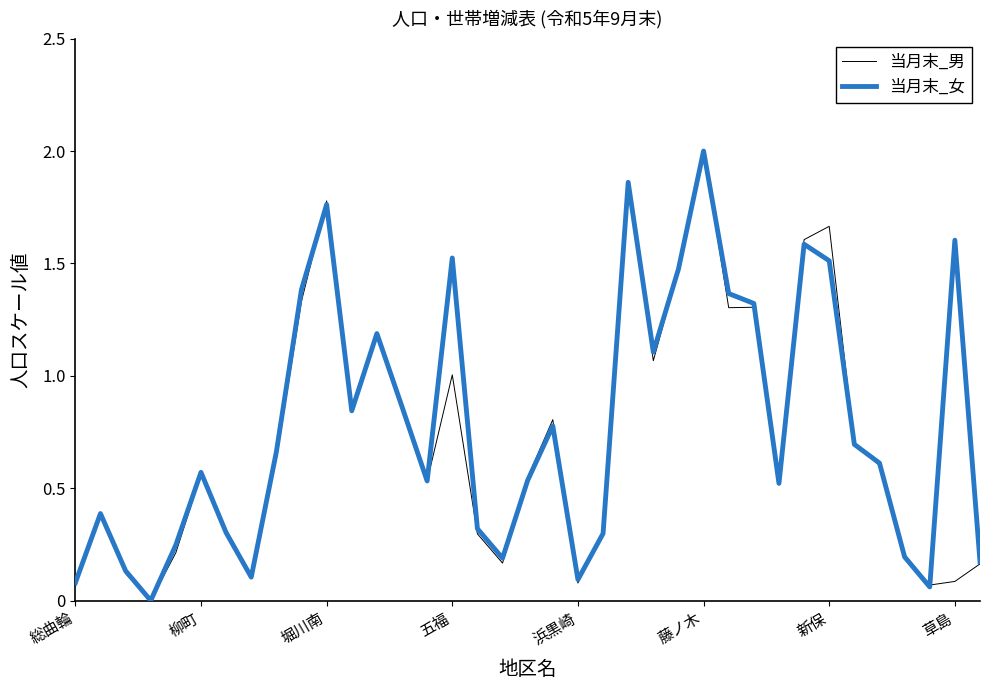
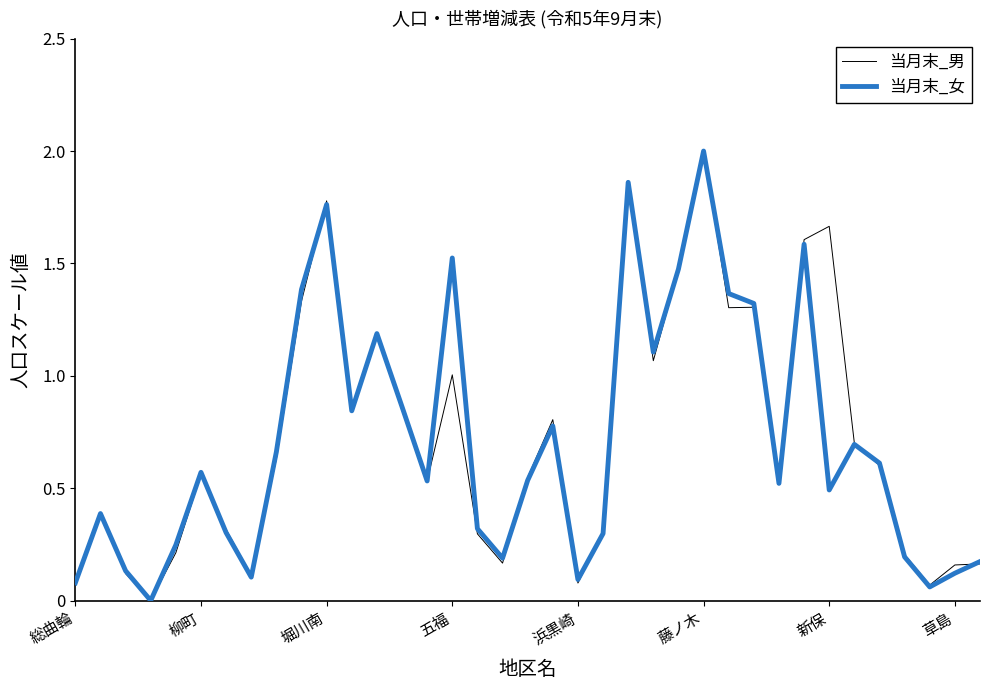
  {
    "当月末_男": {
      "堀川南": 1.78,
      "五福": 1.00,
      "浜黒崎": 0.08,
      "新保": 1.67,
-     "草島": 0.09
+     "草島": 0.16
    },
    "当月末_女": {
      "堀川南": 1.76,
      "五福": 1.52,
      "浜黒崎": 0.09,
-     "新保": 1.51,
-     "草島": 1.60
+     "新保": 0.49,
+     "草島": 0.12
    }
  }
